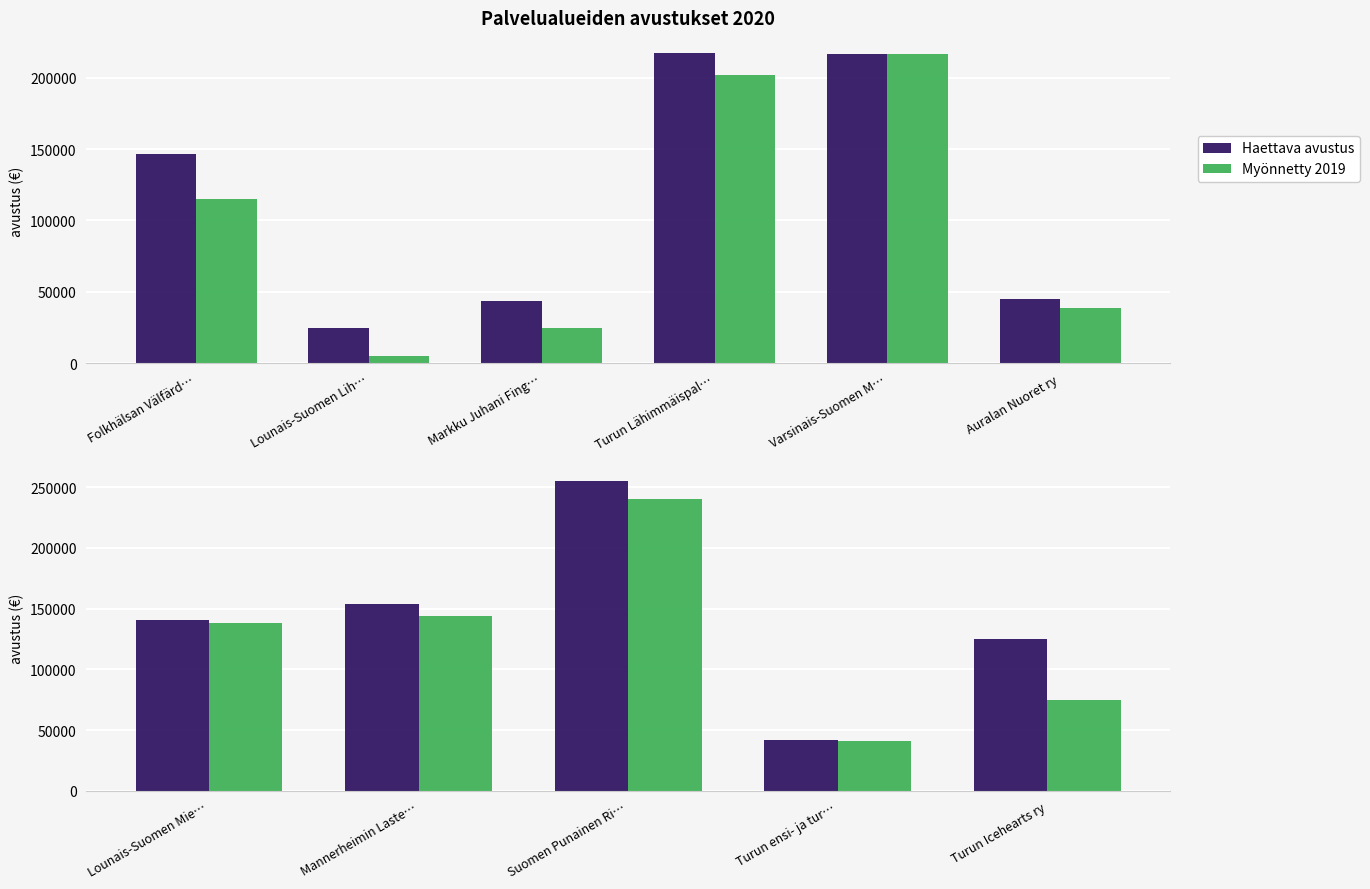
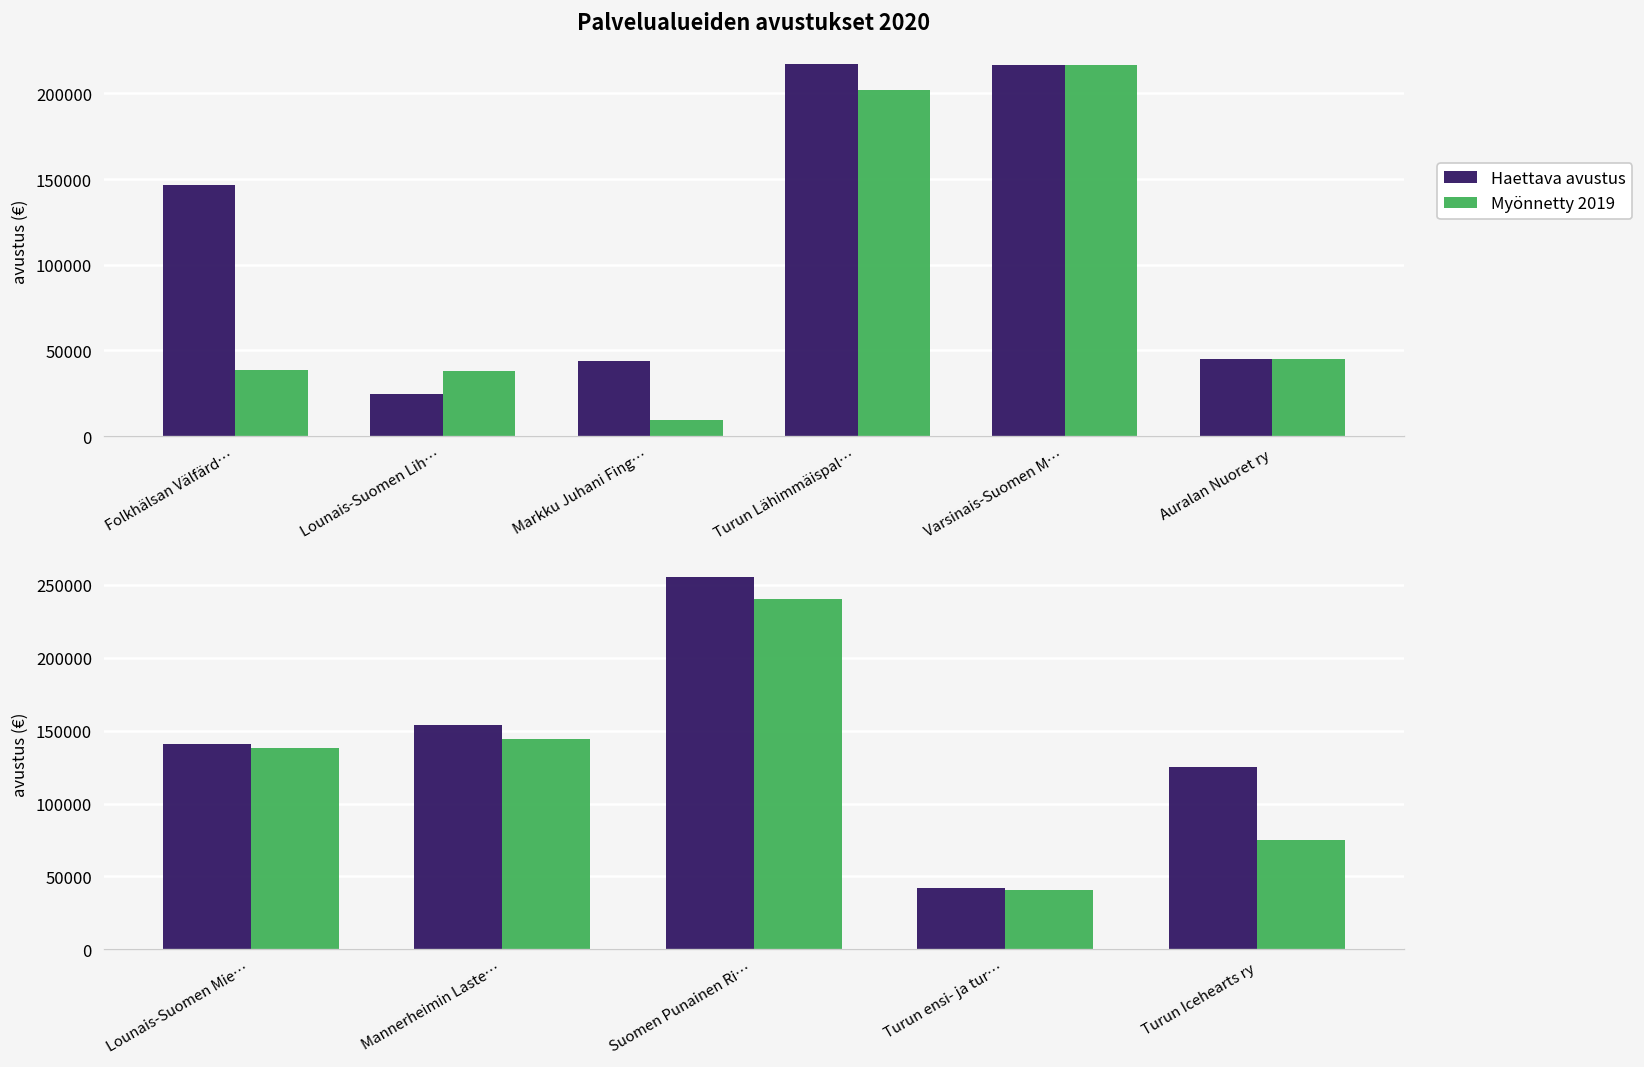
  {
    "Palvelualueiden avustukset 2020": {
      "Haettava avustus": {
        "Folkhälsan Välfärd…": 146000,
        "Lounais-Suomen Lih…": 24000,
        "Markku Juhani Fing…": 44000,
        "Turun Lähimmäispal…": 217000,
        "Varsinais-Suomen M…": 217000,
        "Auralan Nuoret ry": 45000
      },
      "Myönnetty 2019": {
-       "Folkhälsan Välfärd…": 115000,
-       "Lounais-Suomen Lih…": 5000,
-       "Markku Juhani Fing…": 25000,
+       "Folkhälsan Välfärd…": 39000,
+       "Lounais-Suomen Lih…": 38000,
+       "Markku Juhani Fing…": 10000,
        "Turun Lähimmäispal…": 202000,
        "Varsinais-Suomen M…": 217000,
-       "Auralan Nuoret ry": 39000
+       "Auralan Nuoret ry": 45000
      }
    }
  }
